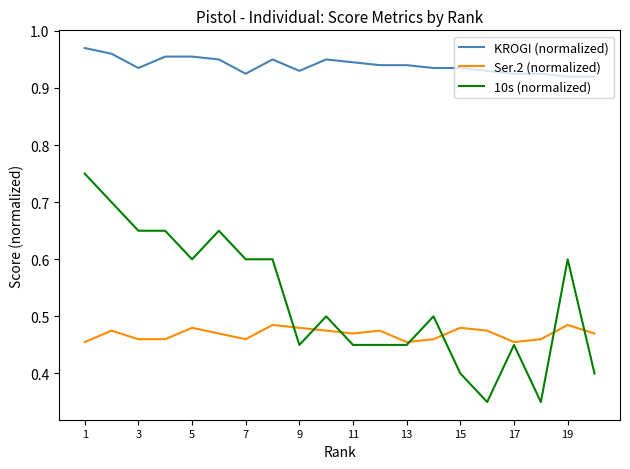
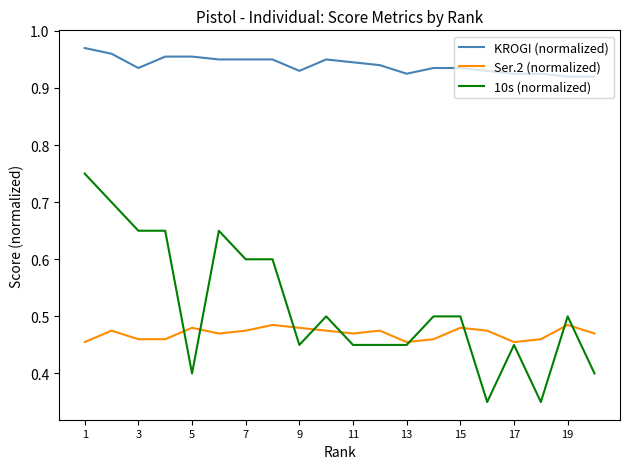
  {
    "KROGI (normalized)": {
      "1": 0.97,
      "3": 0.94,
      "5": 0.96,
-     "7": 0.93,
+     "7": 0.95,
      "9": 0.93,
      "11": 0.95,
-     "13": 0.94
+     "13": 0.93
    },
    "Ser.2 (normalized)": {
      "1": 0.46,
      "3": 0.46,
      "5": 0.48,
-     "7": 0.46,
+     "7": 0.48,
      "9": 0.48,
      "11": 0.47,
      "13": 0.46,
      "15": 0.48,
      "17": 0.46,
      "19": 0.49
    },
    "10s (normalized)": {
      "1": 0.75,
      "3": 0.65,
-     "5": 0.60,
+     "5": 0.40,
      "7": 0.60,
      "9": 0.45,
      "11": 0.45,
      "13": 0.45,
-     "15": 0.40,
+     "15": 0.50,
      "17": 0.45,
-     "19": 0.60
+     "19": 0.50
    }
  }
